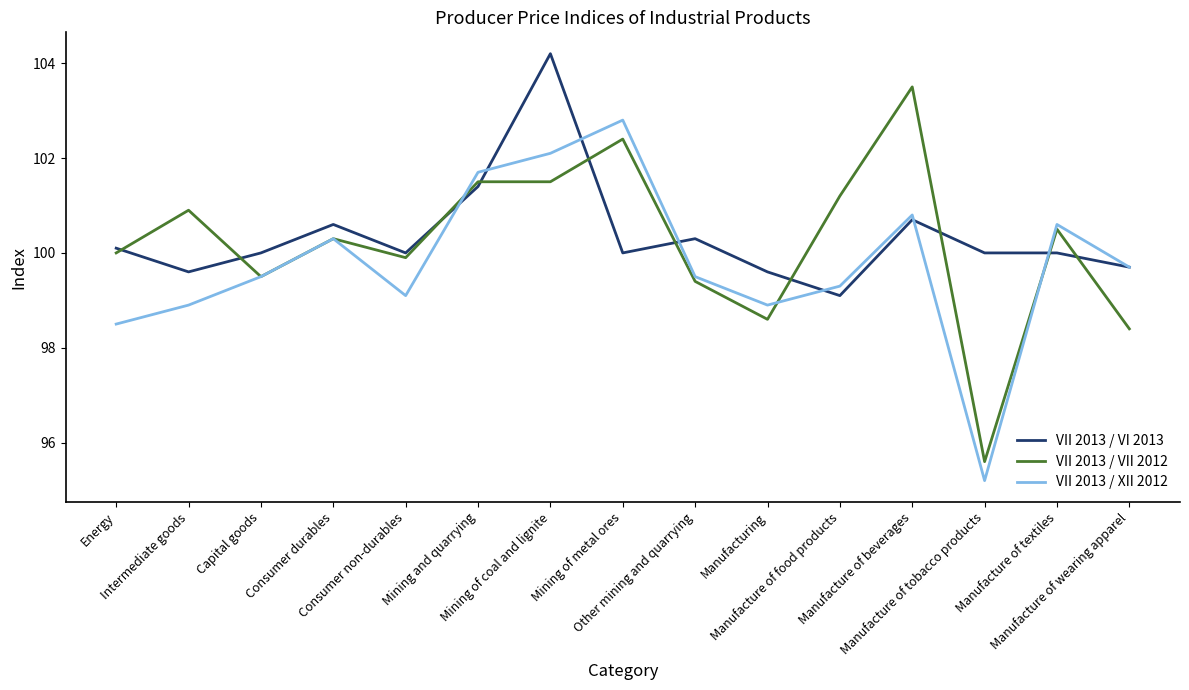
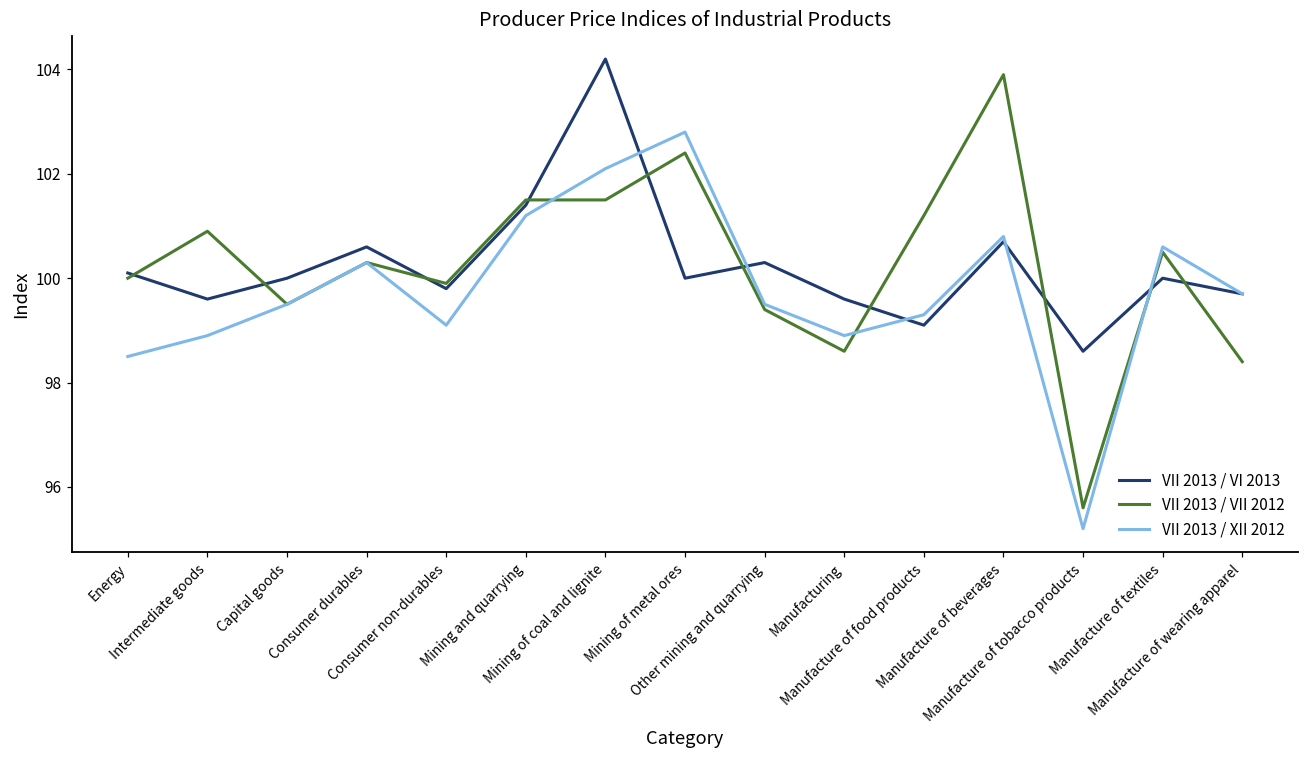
  {
    "VII 2013 / VI 2013": {
      "Energy": 100.1,
      "Intermediate goods": 99.6,
      "Capital goods": 100.0,
      "Consumer durables": 100.6,
-     "Consumer non-durables": 100.0,
+     "Consumer non-durables": 99.8,
      "Mining and quarrying": 101.4,
      "Mining of coal and lignite": 104.2,
      "Mining of metal ores": 100.0,
      "Other mining and quarrying": 100.3,
      "Manufacturing": 99.6,
      "Manufacture of food products": 99.1,
      "Manufacture of beverages": 100.7,
-     "Manufacture of tobacco products": 100.0,
+     "Manufacture of tobacco products": 98.6,
      "Manufacture of textiles": 100.0
    },
    "VII 2013 / VII 2012": {
      "Energy": 100.0,
      "Intermediate goods": 100.9,
      "Consumer non-durables": 99.9,
      "Mining and quarrying": 101.5,
      "Mining of coal and lignite": 101.5,
      "Mining of metal ores": 102.4,
      "Other mining and quarrying": 99.4,
      "Manufacturing": 98.6,
      "Manufacture of food products": 101.2,
-     "Manufacture of beverages": 103.5,
+     "Manufacture of beverages": 103.9,
      "Manufacture of tobacco products": 95.6,
      "Manufacture of textiles": 100.5,
      "Manufacture of wearing apparel": 98.4
    },
    "VII 2013 / XII 2012": {
      "Energy": 98.5,
      "Intermediate goods": 98.9,
      "Consumer non-durables": 99.1,
-     "Mining and quarrying": 101.7,
+     "Mining and quarrying": 101.2,
      "Mining of coal and lignite": 102.1,
      "Mining of metal ores": 102.8,
      "Other mining and quarrying": 99.5,
      "Manufacturing": 98.9,
      "Manufacture of food products": 99.3,
      "Manufacture of beverages": 100.8,
      "Manufacture of tobacco products": 95.2,
      "Manufacture of textiles": 100.6
    }
  }
